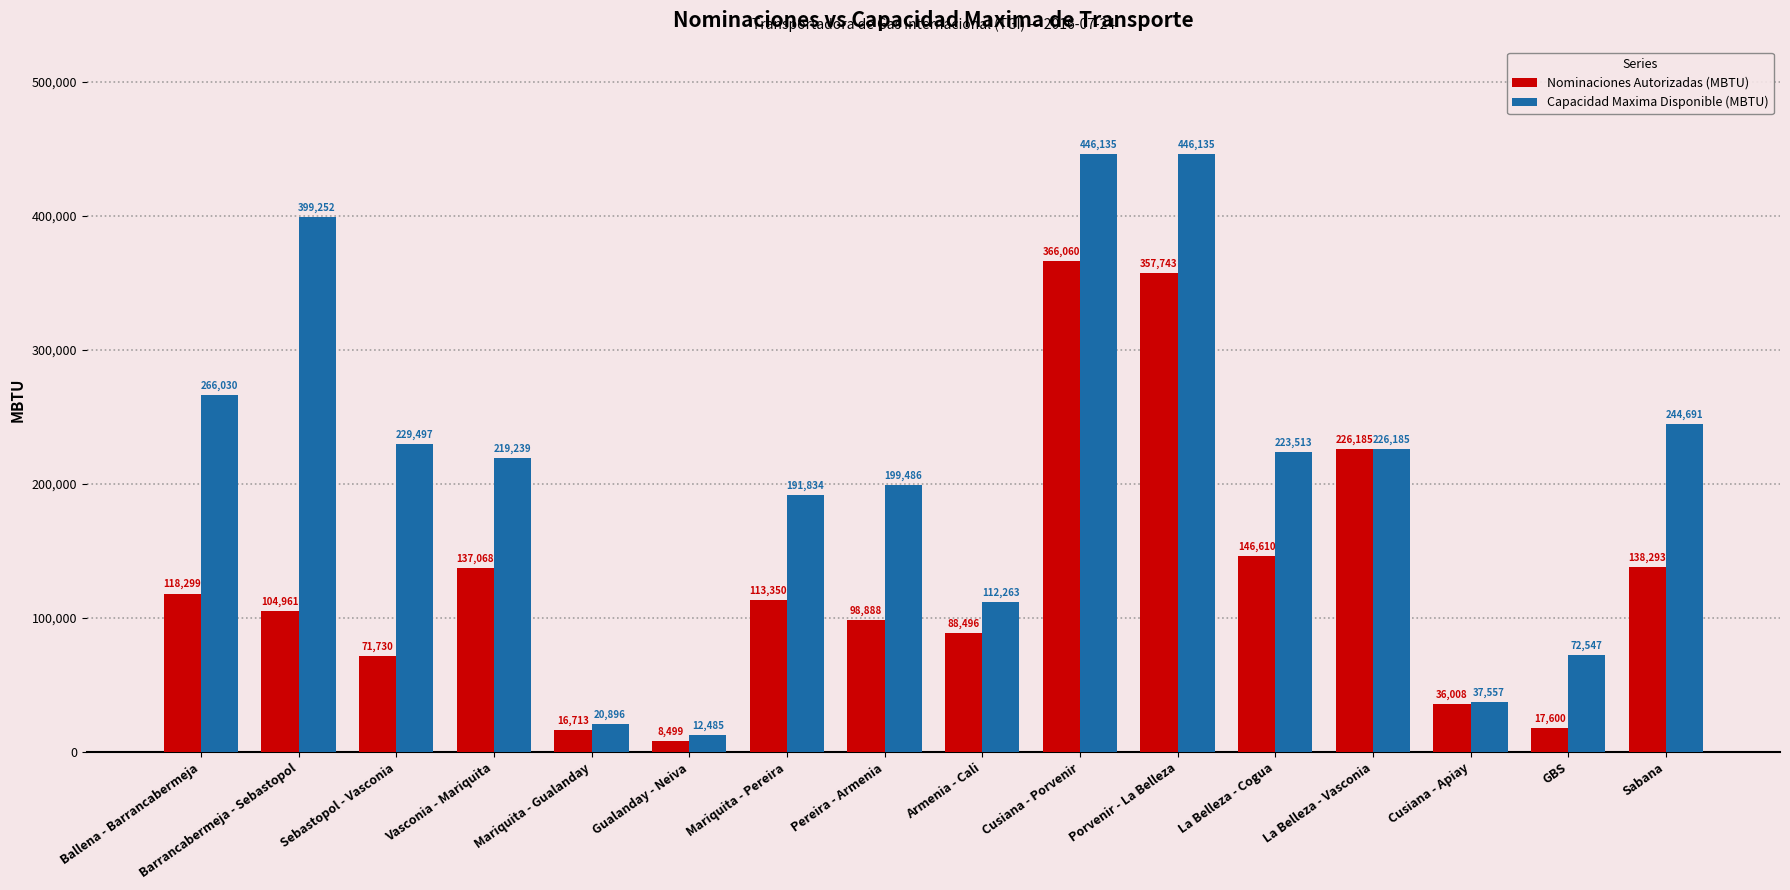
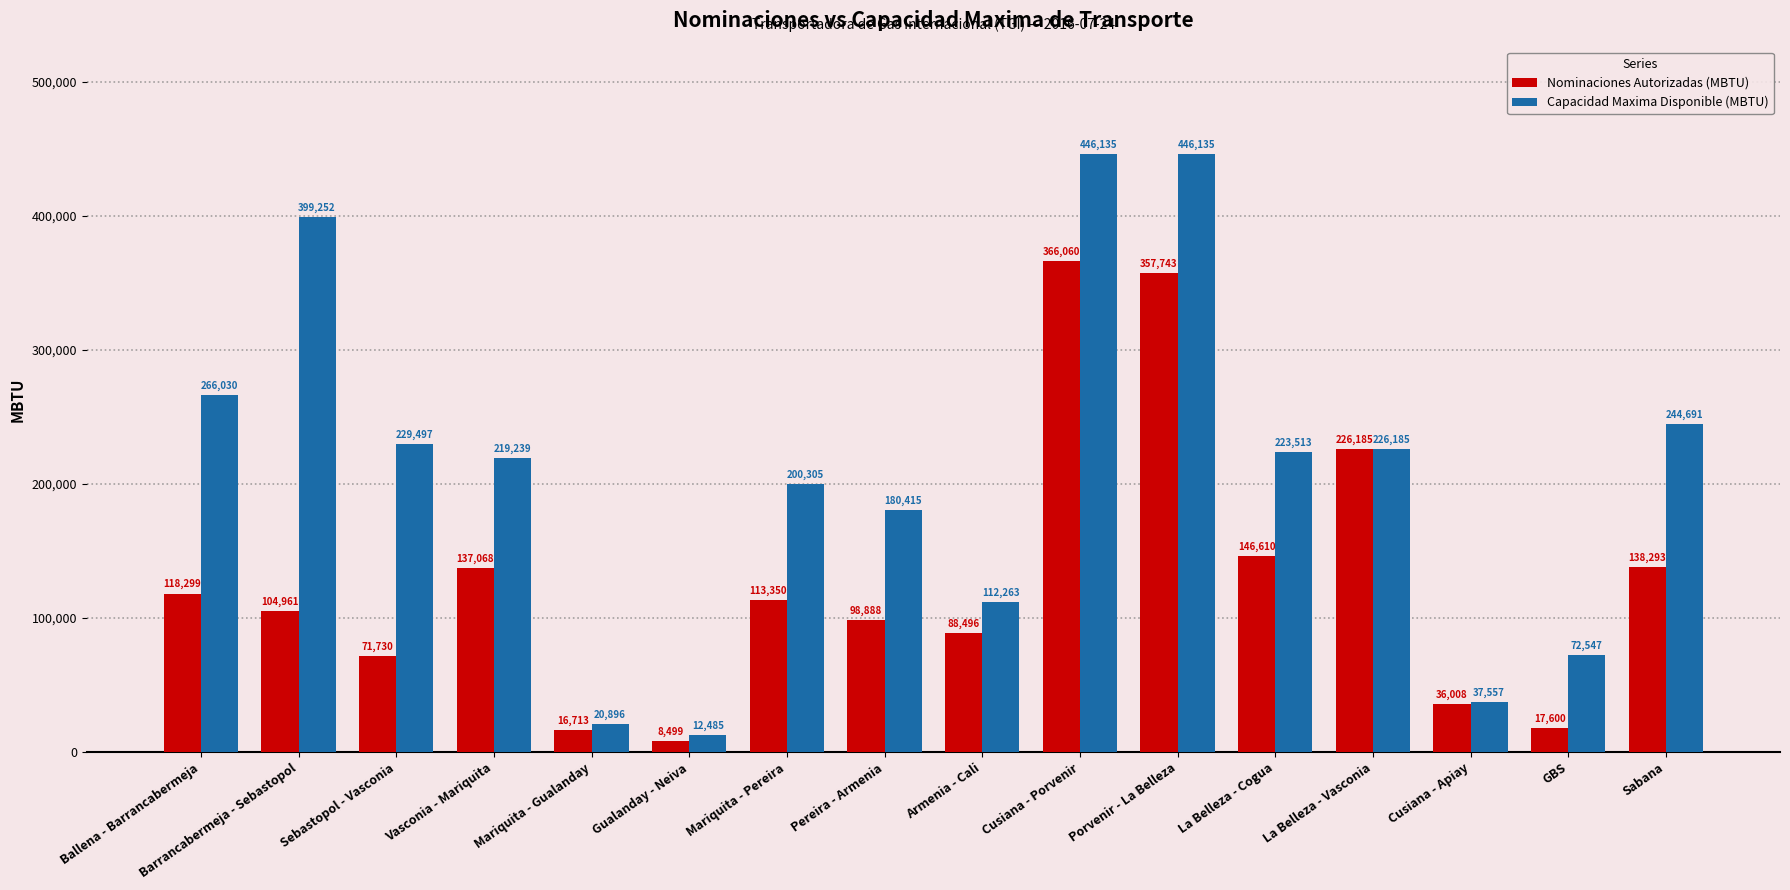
  {
    "Nominaciones Autorizadas (MBTU)": {
      "Ballena - Barrancabermeja": "118,299",
      "Barrancabermeja - Sebastopol": "104,961",
      "Sebastopol - Vasconia": "71,730",
      "Vasconia - Mariquita": "137,068",
      "Mariquita - Gualanday": "16,713",
      "Gualanday - Neiva": "8,499",
      "Mariquita - Pereira": "113,350",
      "Pereira - Armenia": "98,888",
      "Armenia - Cali": "88,496",
      "Cusiana - Porvenir": "366,060",
      "Porvenir - La Belleza": "357,743",
      "La Belleza - Cogua": "146,610",
      "Cusiana - Apiay": "36,008",
      "GBS": "17,600",
      "Sabana": "138,293"
    },
    "Capacidad Maxima Disponible (MBTU)": {
      "Ballena - Barrancabermeja": "266,030",
      "Barrancabermeja - Sebastopol": "399,252",
      "Vasconia - Mariquita": "219,239",
      "Mariquita - Gualanday": "20,896",
-     "Mariquita - Pereira": "191,834",
-     "Pereira - Armenia": "199,486",
+     "Mariquita - Pereira": "200,305",
+     "Pereira - Armenia": "180,415",
      "Armenia - Cali": "112,263",
      "Cusiana - Porvenir": "446,135",
      "Porvenir - La Belleza": "446,135",
      "Cusiana - Apiay": "37,557",
      "GBS": "72,547",
      "Sabana": "244,691"
    }
  }
